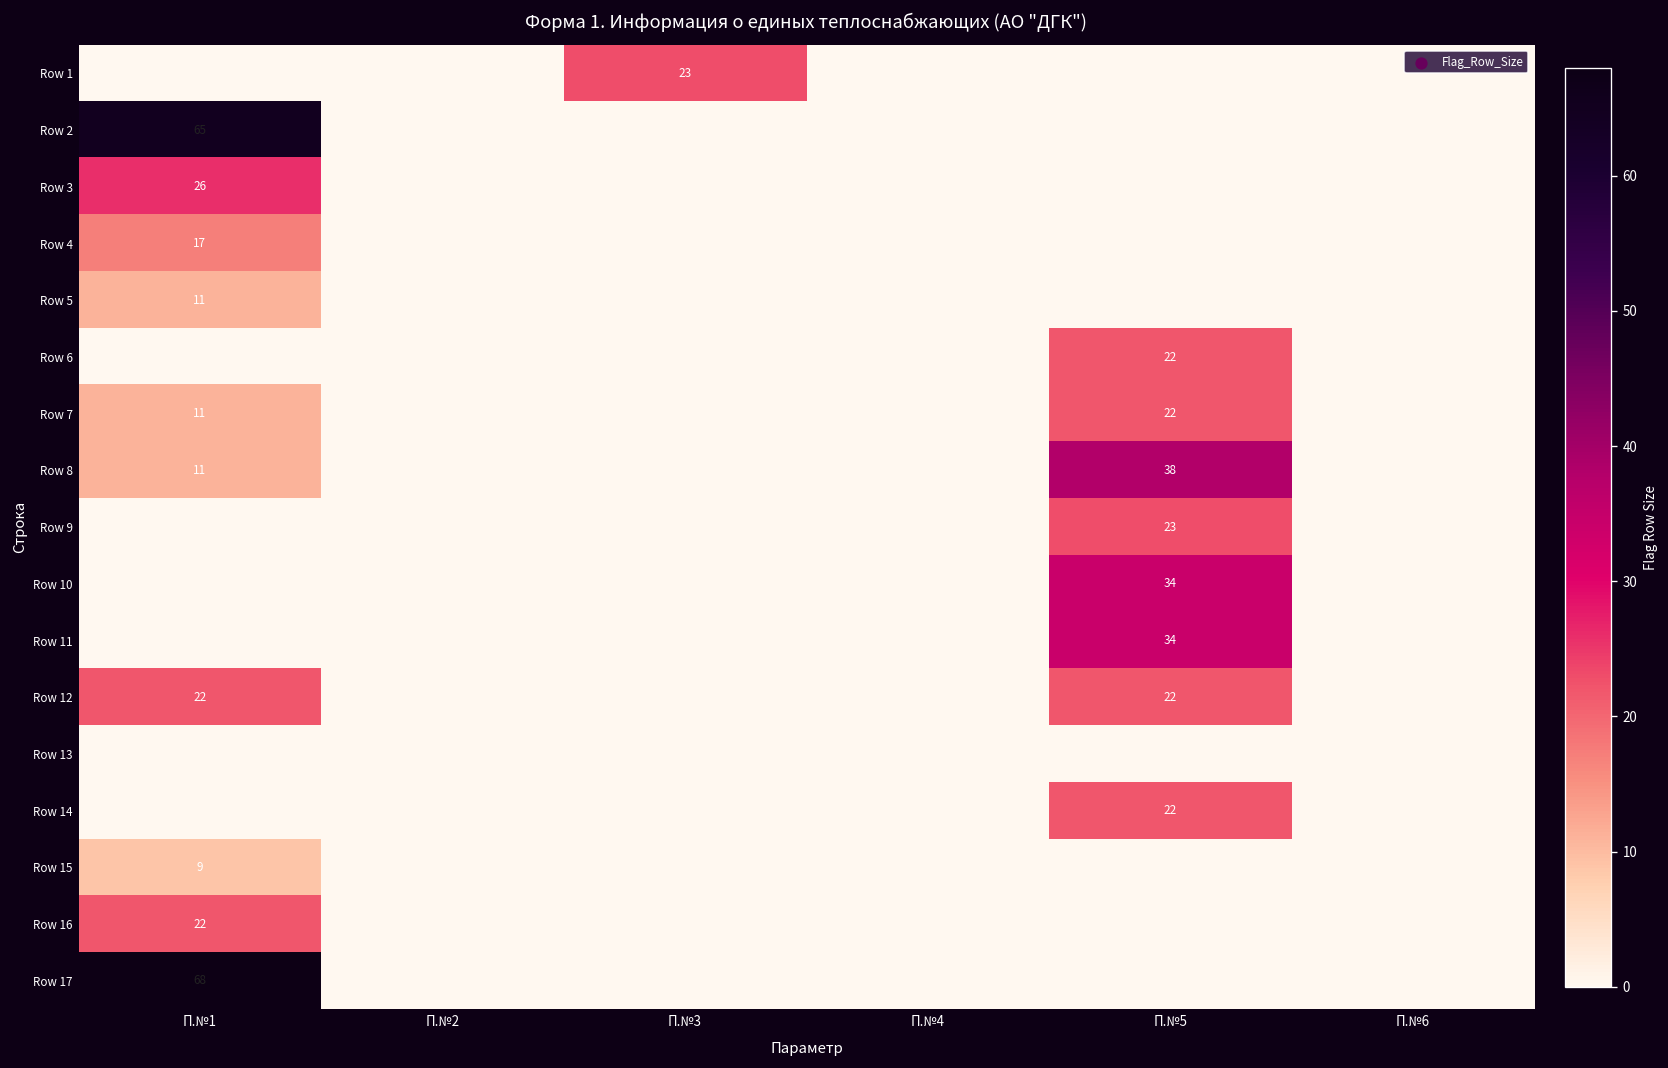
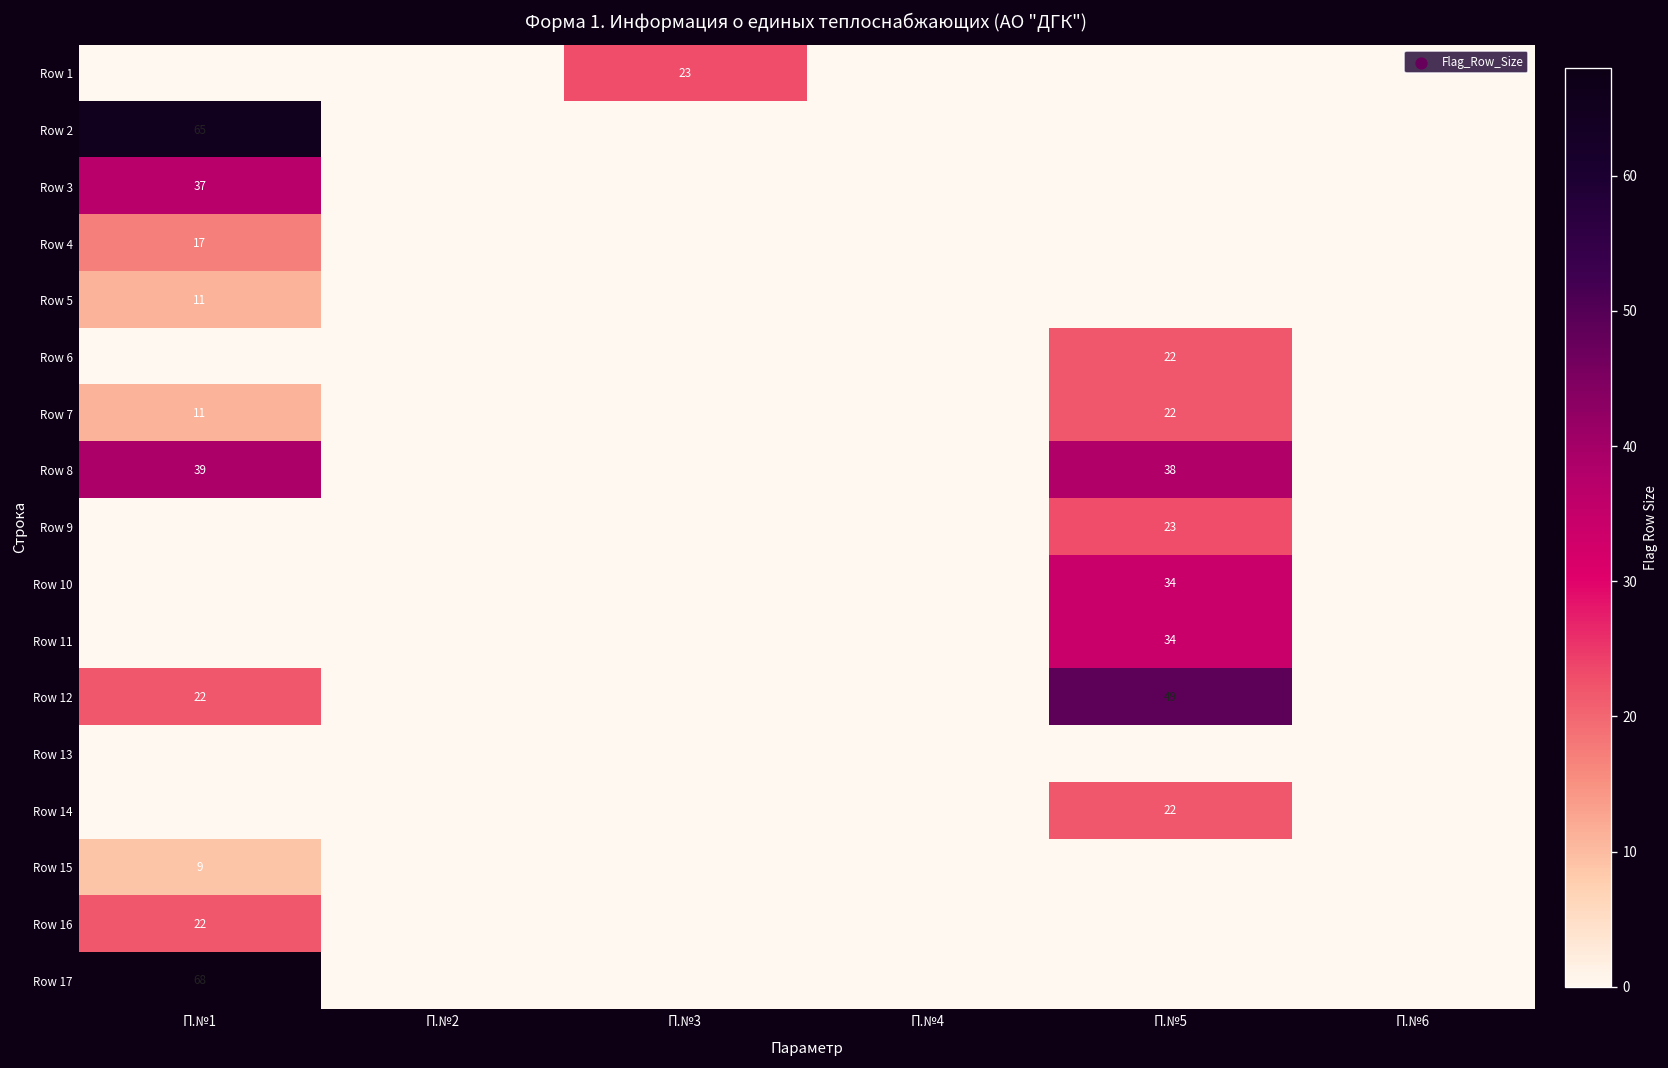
  {
    "Row 1": {
      "П.№3": 23
    },
    "Row 3": {
-     "П.№1": 26
+     "П.№1": 37
    },
    "Row 4": {
      "П.№1": 17
    },
    "Row 5": {
      "П.№1": 11
    },
    "Row 6": {
      "П.№5": 22
    },
    "Row 7": {
      "П.№1": 11,
      "П.№5": 22
    },
    "Row 8": {
-     "П.№1": 11,
+     "П.№1": 39,
      "П.№5": 38
    },
    "Row 9": {
      "П.№5": 23
    },
    "Row 10": {
      "П.№5": 34
    },
    "Row 11": {
      "П.№5": 34
    },
    "Row 12": {
      "П.№1": 22,
-     "П.№5": 22
+     "П.№5": 49
    },
    "Row 14": {
      "П.№5": 22
    },
    "Row 15": {
      "П.№1": 9
    },
    "Row 16": {
      "П.№1": 22
    }
  }
